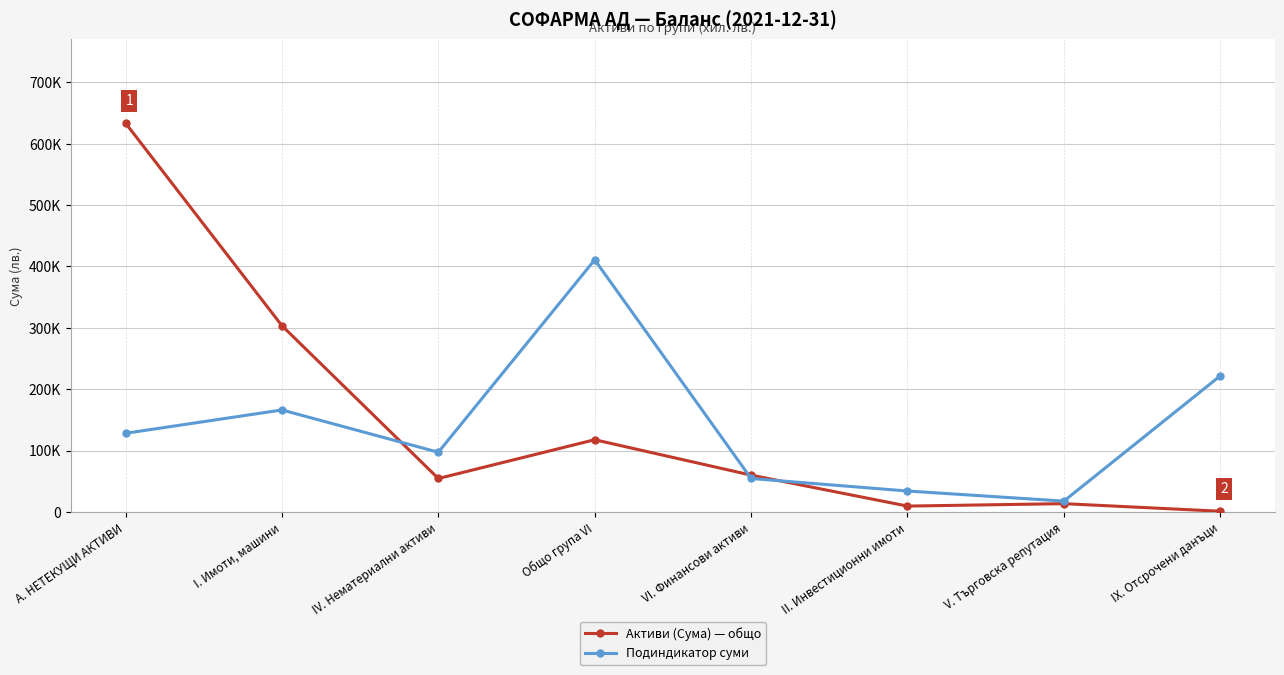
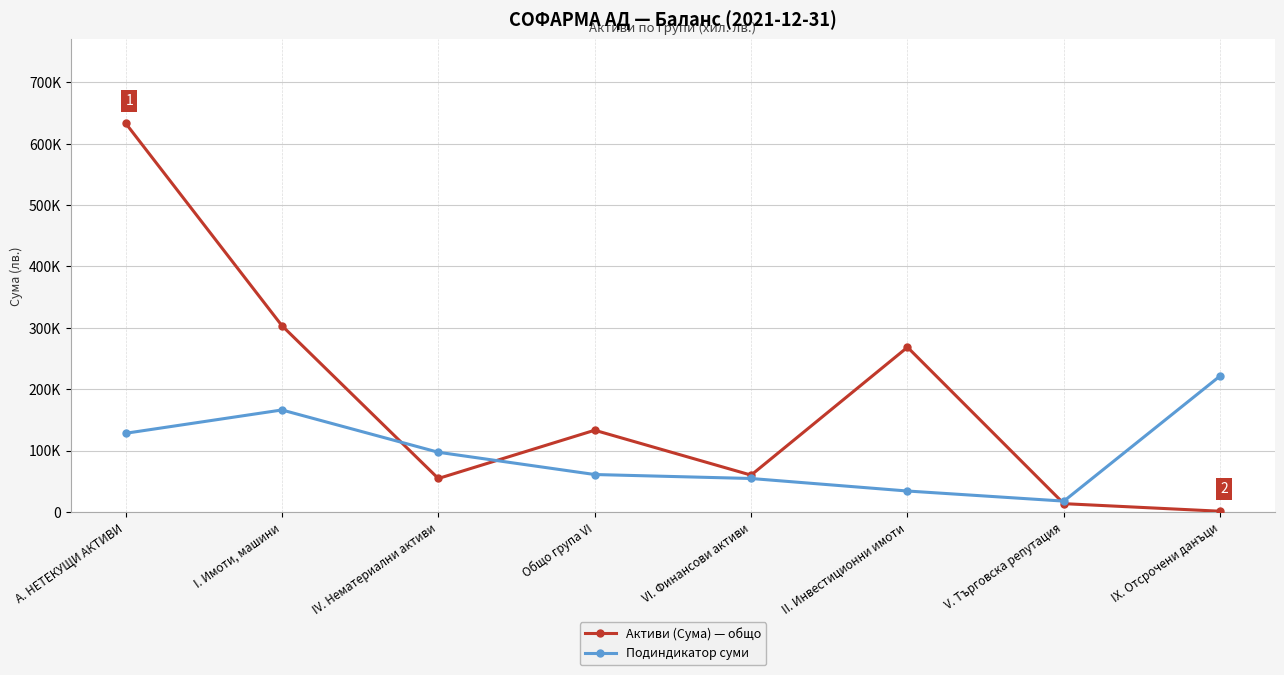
  {
    "Активи (Сума) — общо": {
      "I. Имоти, машини": 300000,
      "IV. Нематериални активи": 50000,
-     "Общо група VI": 120000,
+     "Общо група VI": 130000,
      "VI. Финансови активи": 60000,
-     "II. Инвестиционни имоти": 10000
+     "II. Инвестиционни имоти": 270000
    },
    "Подиндикатор суми": {
      "А. НЕТЕКУЩИ АКТИВИ": 130000,
      "I. Имоти, машини": 170000,
      "IV. Нематериални активи": 100000,
-     "Общо група VI": 410000,
+     "Общо група VI": 60000,
      "VI. Финансови активи": 50000,
      "II. Инвестиционни имоти": 30000,
      "IX. Отсрочени данъци": 220000
    }
  }
